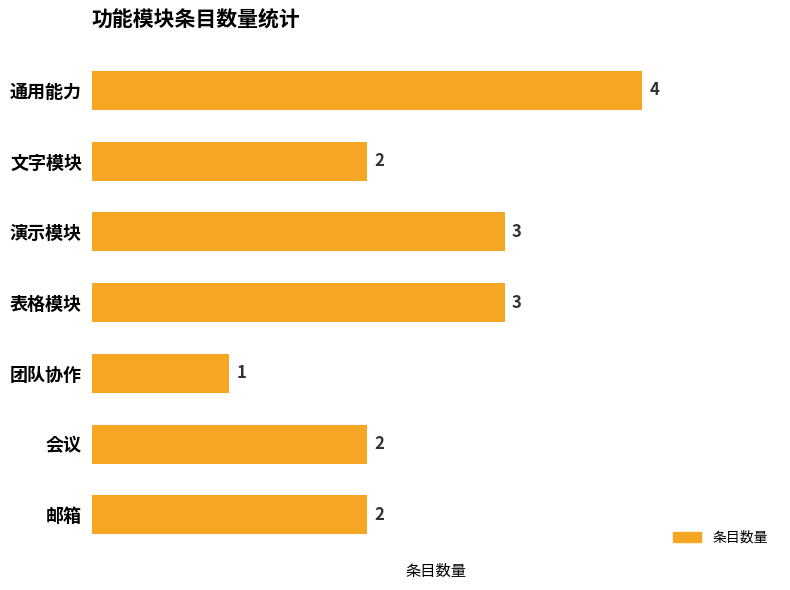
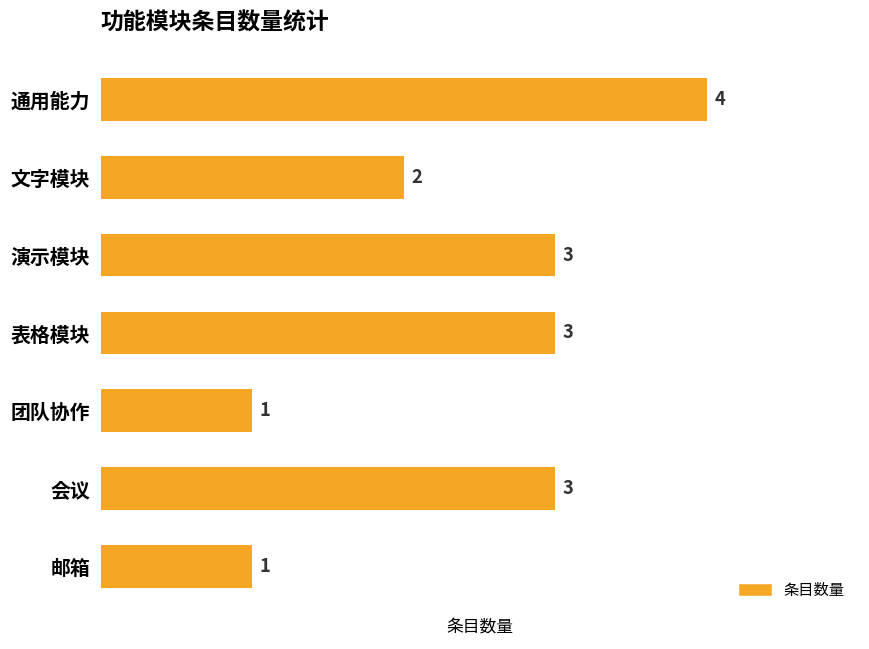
  {
    "通用能力": 4,
    "文字模块": 2,
    "演示模块": 3,
    "表格模块": 3,
    "团队协作": 1,
-   "会议": 2,
-   "邮箱": 2
+   "会议": 3,
+   "邮箱": 1
  }
